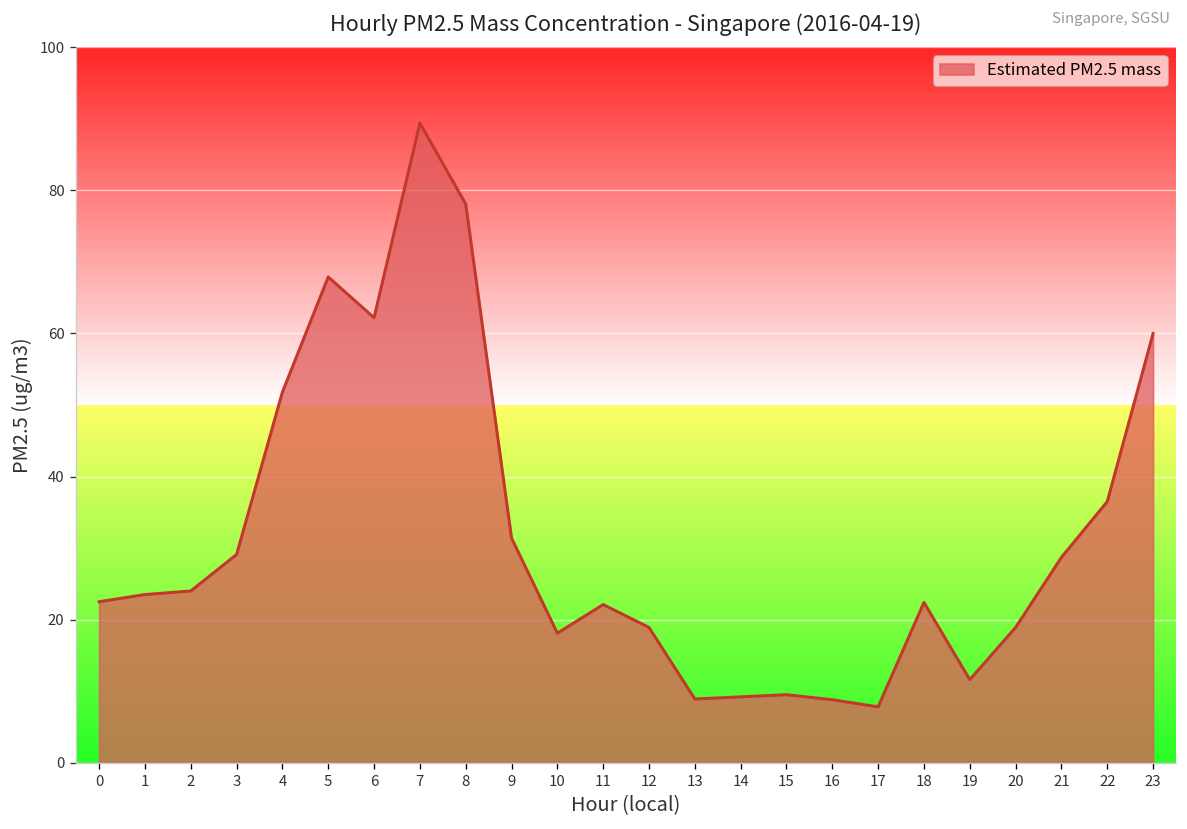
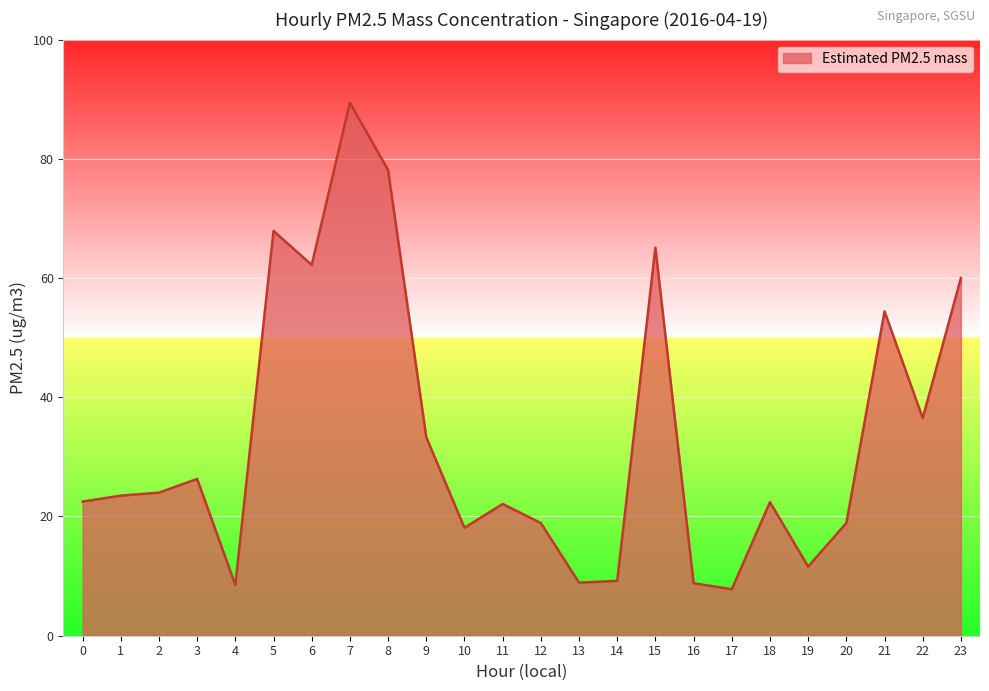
  {
    "0": 23,
    "1": 24,
    "2": 24,
-   "3": 29,
-   "4": 52,
+   "3": 26,
+   "4": 9,
    "5": 68,
    "6": 62,
    "7": 89,
    "8": 78,
-   "9": 31,
+   "9": 33,
    "10": 18,
    "11": 22,
    "12": 19,
    "13": 9,
    "14": 9,
-   "15": 10,
+   "15": 65,
    "16": 9,
    "17": 8,
    "18": 22,
    "19": 12,
    "20": 19,
-   "21": 29,
+   "21": 54,
    "22": 37,
    "23": 60
  }
